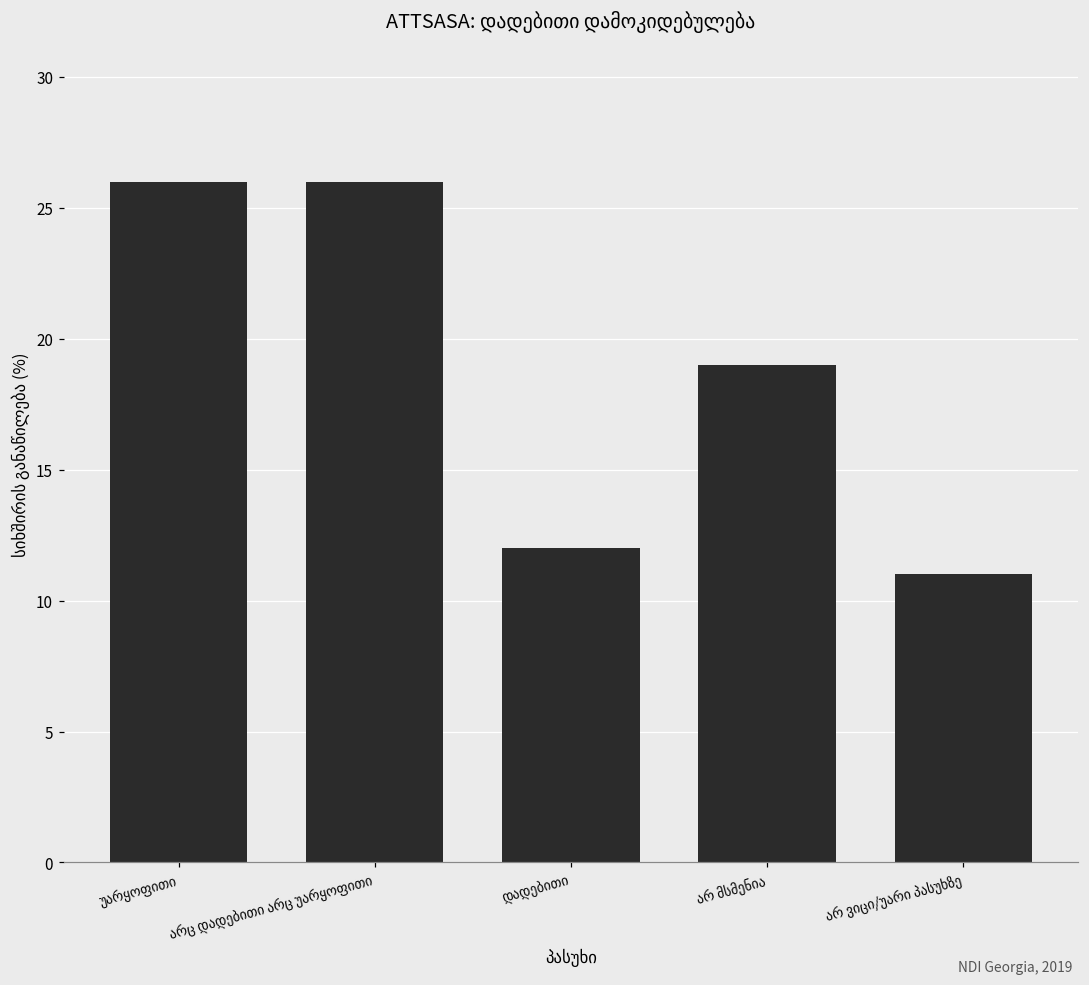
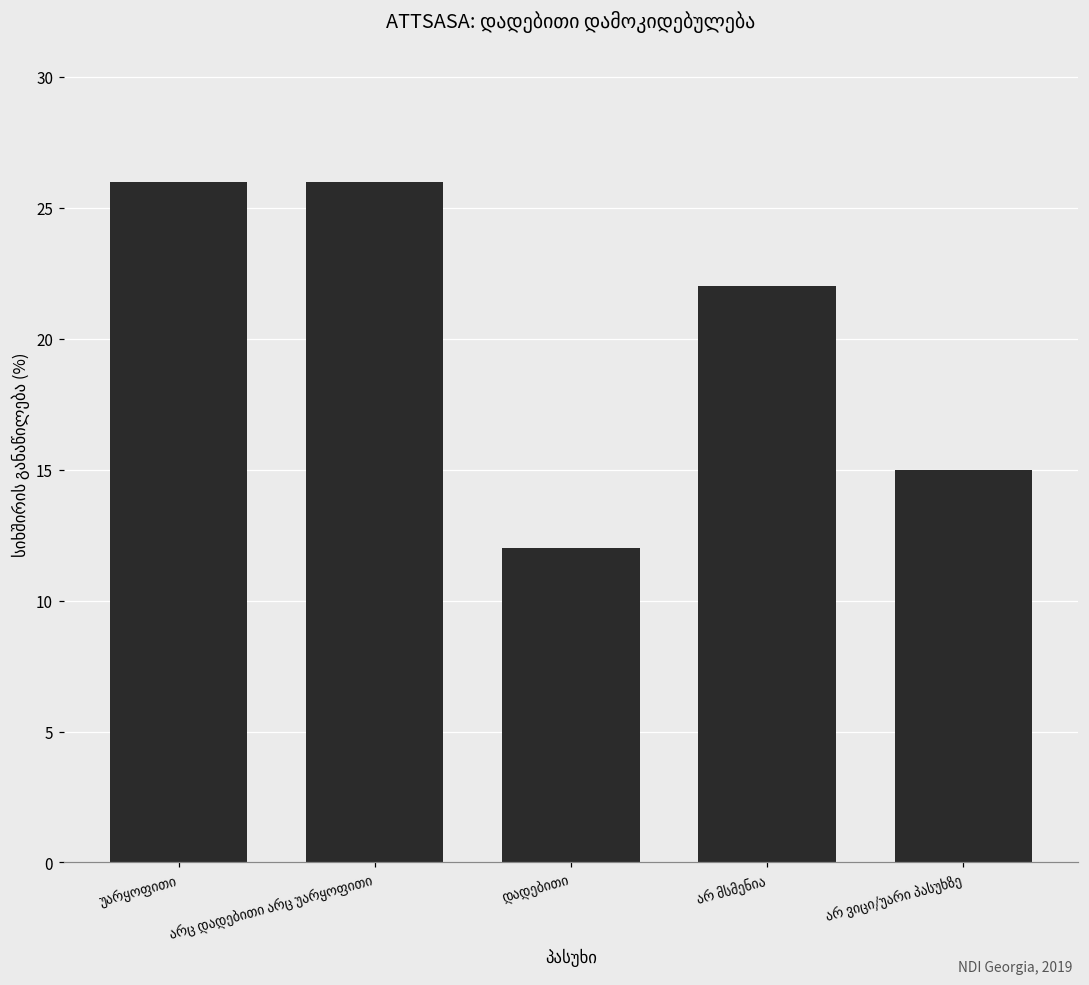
  {
    "უარყოფითი": 26,
    "არც დადებითი არც უარყოფითი": 26,
    "დადებითი": 12,
-   "არ მსმენია": 19,
-   "არ ვიცი/უარი პასუხზე": 11
+   "არ მსმენია": 22,
+   "არ ვიცი/უარი პასუხზე": 15
  }
